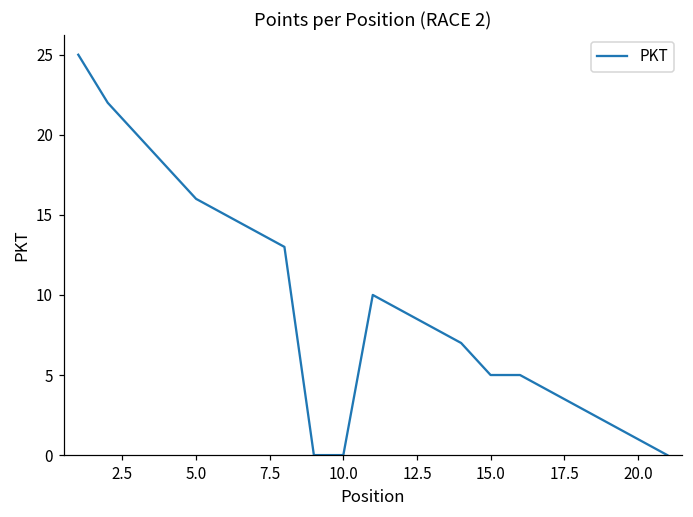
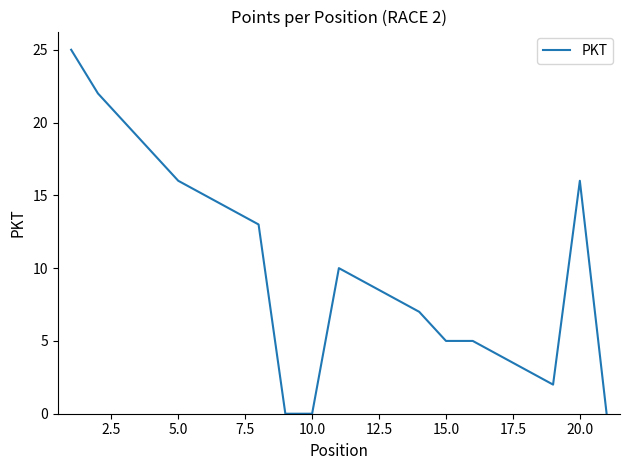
  {
    "5.0": 16,
    "10.0": 0,
    "15.0": 5,
-   "20.0": 1
+   "20.0": 16
  }
